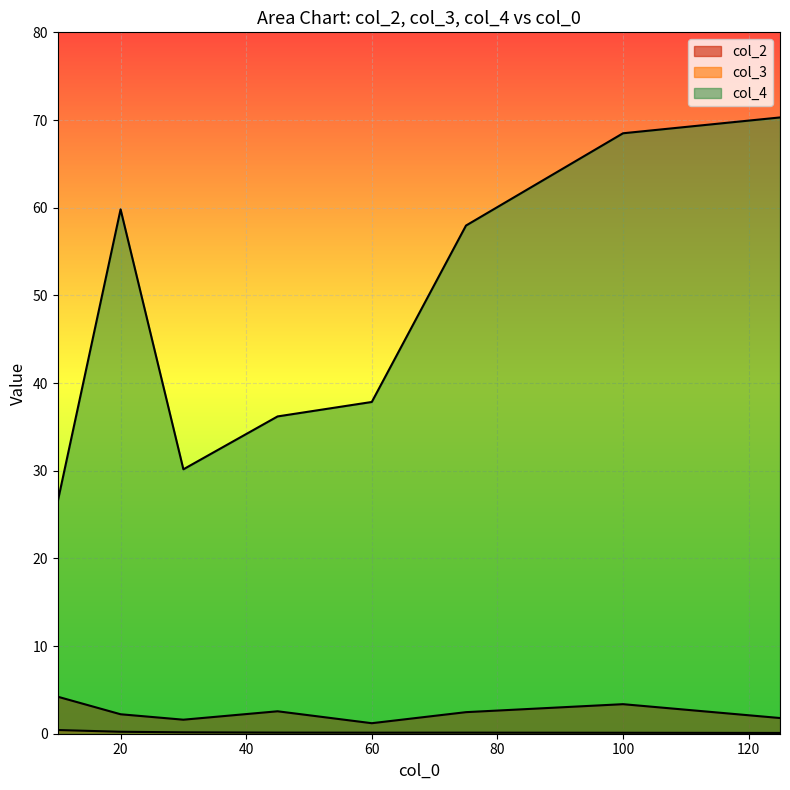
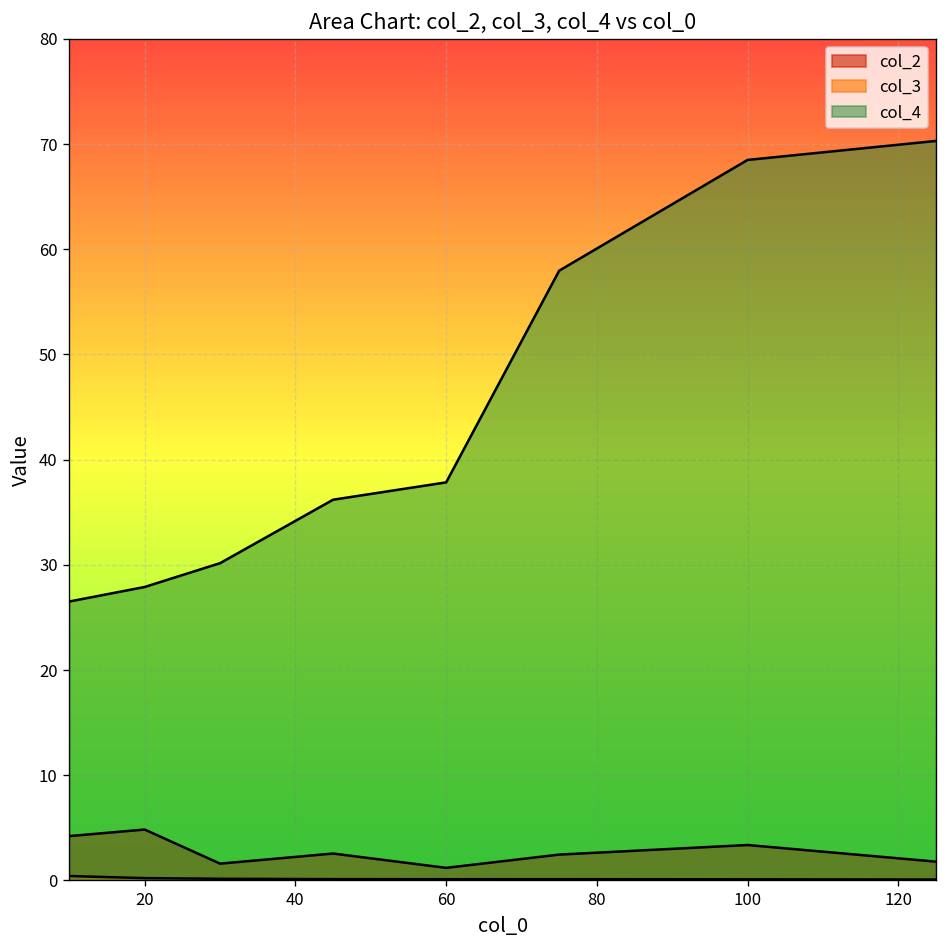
  {
    "col_2": {
-     "20": 2,
+     "20": 5,
      "60": 1,
      "100": 3
    },
    "col_3": {
      "20": 0,
      "60": 0,
      "100": 0
    },
    "col_4": {
-     "20": 60,
+     "20": 28,
      "60": 38,
      "100": 68
    }
  }
